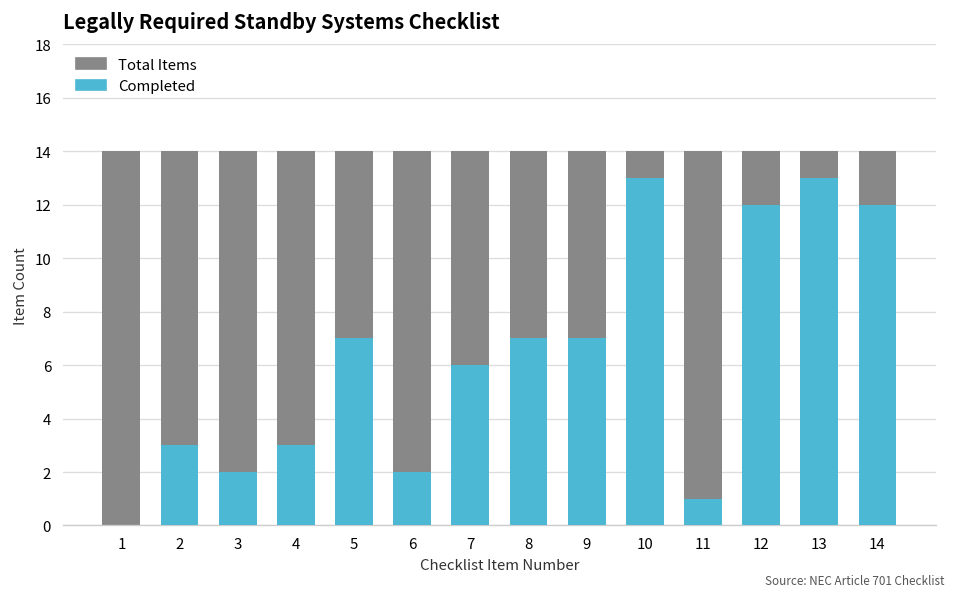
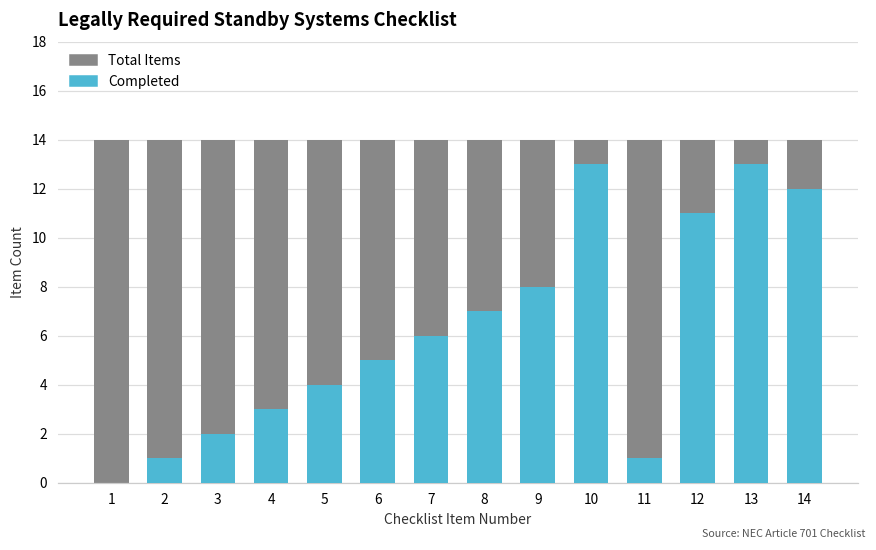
  {
    "Total Items": {
      "1": 14,
      "2": 14,
      "3": 14,
      "4": 14,
      "5": 14,
      "6": 14,
      "7": 14,
      "8": 14,
      "9": 14,
      "10": 14,
      "11": 14,
      "12": 14,
      "13": 14,
      "14": 14
    },
    "Completed": {
      "1": 0,
-     "2": 3,
-     "5": 7,
-     "6": 2,
-     "9": 7,
-     "12": 12
+     "2": 1,
+     "5": 4,
+     "6": 5,
+     "9": 8,
+     "12": 11
    }
  }
